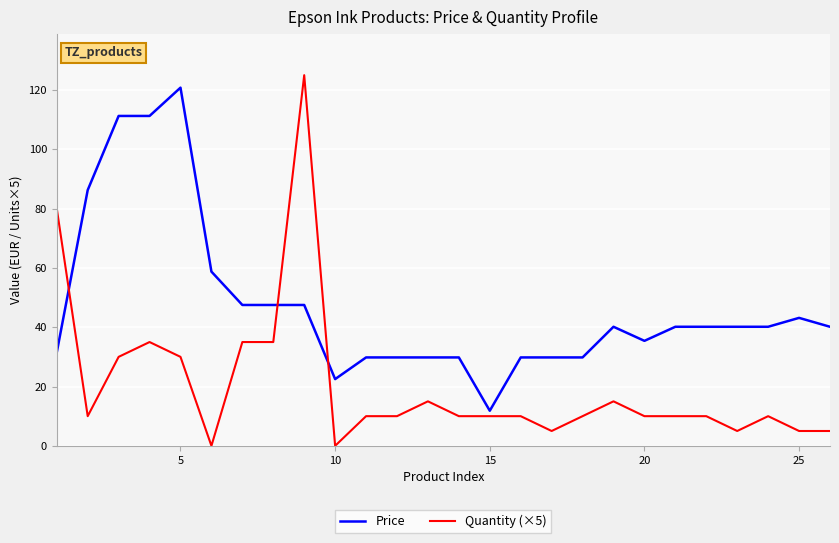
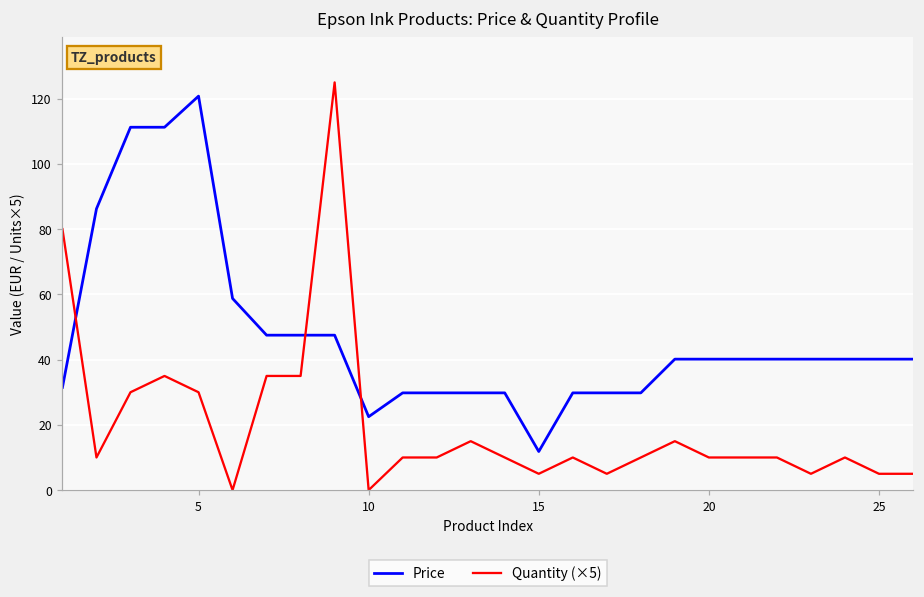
  {
    "Price": {
      "5": 121,
      "10": 23,
      "15": 12,
-     "20": 35,
-     "25": 43
+     "20": 40,
+     "25": 40
    },
    "Quantity (×5)": {
      "5": 30,
      "10": 0,
-     "15": 10,
+     "15": 5,
      "20": 10,
      "25": 5
    }
  }
